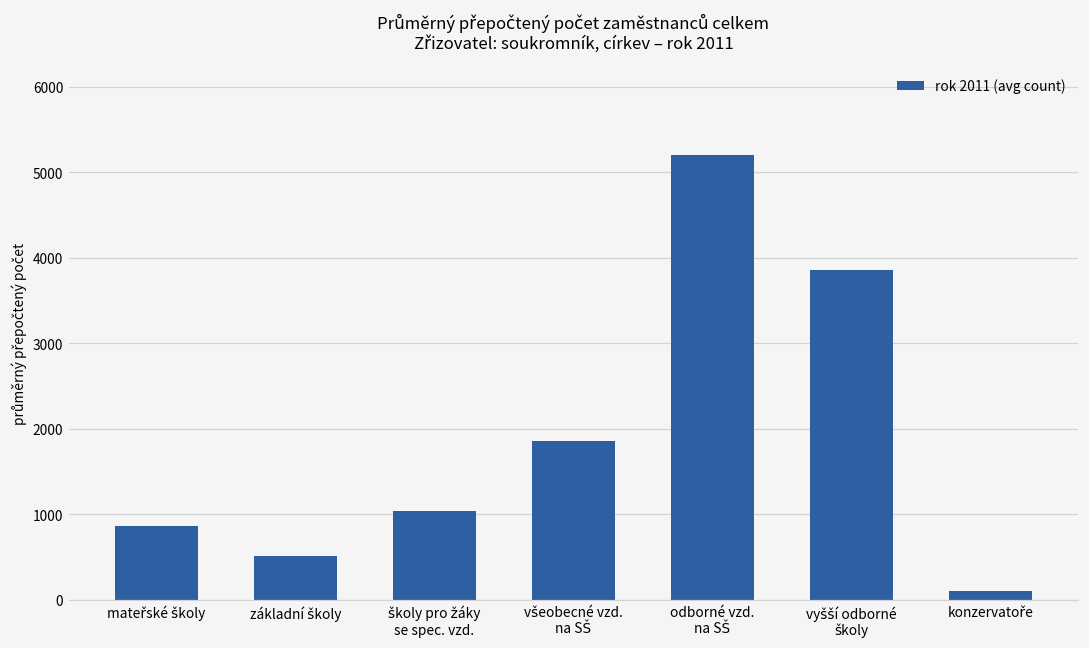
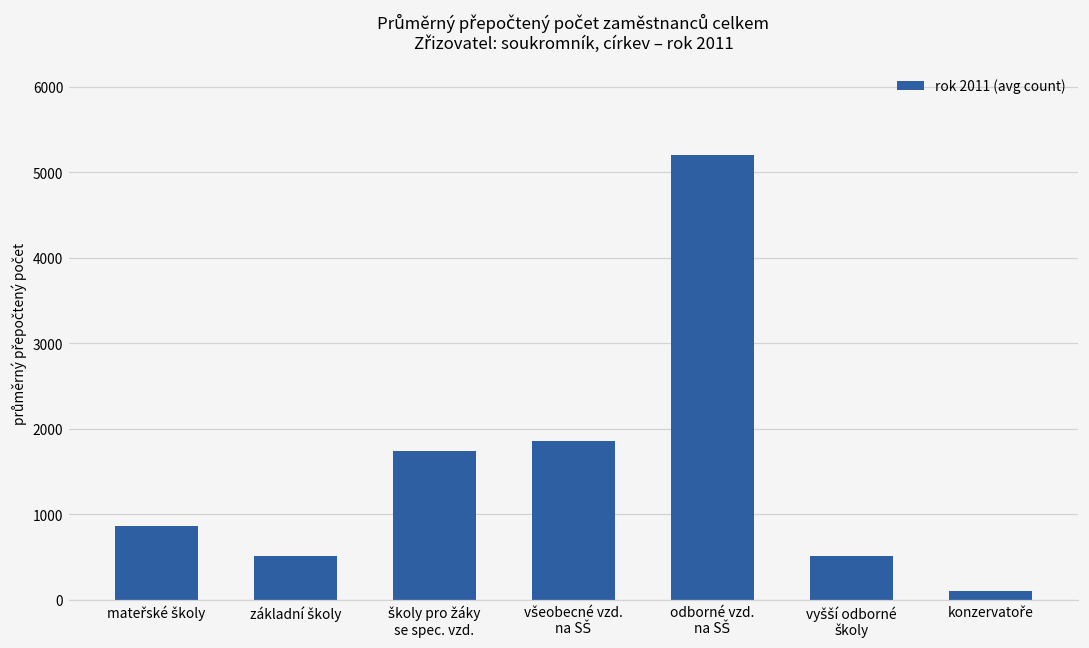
  {
    "mateřské školy": 900,
    "základní školy": 500,
-   "školy pro žáky se spec. vzd.": 1000,
+   "školy pro žáky se spec. vzd.": 1700,
    "všeobecné vzd. na SŠ": 1900,
    "odborné vzd. na SŠ": 5200,
-   "vyšší odborné školy": 3900,
+   "vyšší odborné školy": 500,
    "konzervatoře": 100
  }
